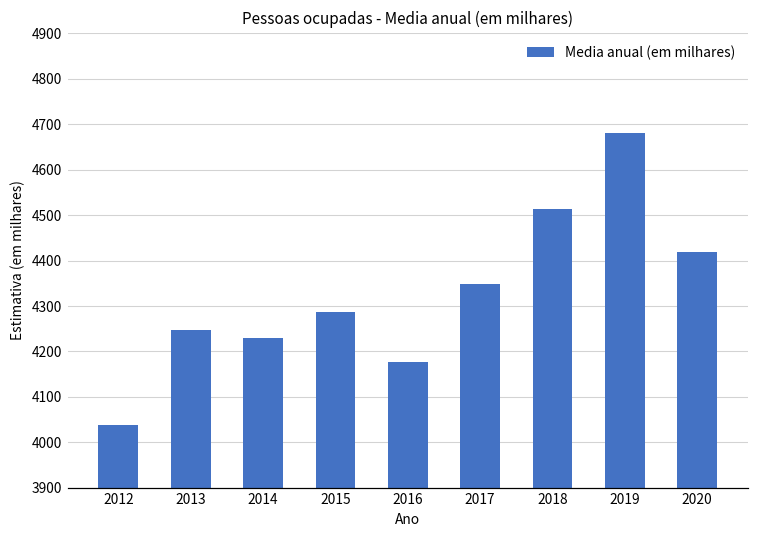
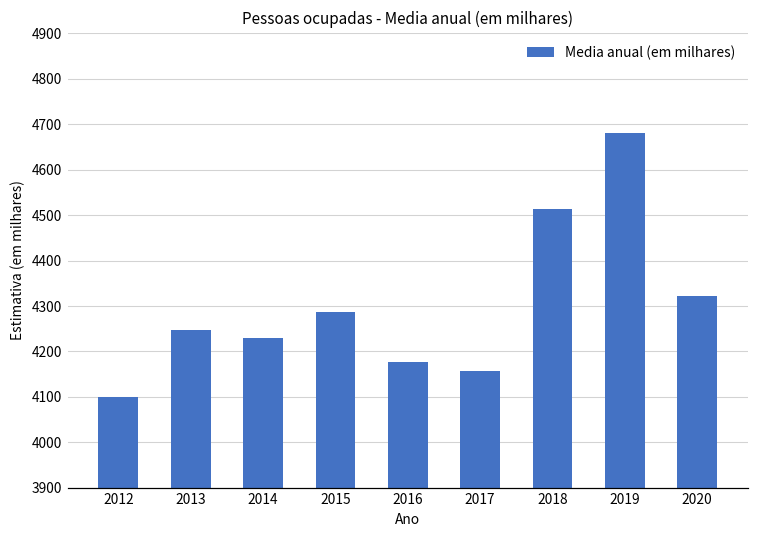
  {
-   "2012": 4040,
+   "2012": 4100,
    "2013": 4250,
    "2014": 4230,
    "2015": 4290,
    "2016": 4180,
-   "2017": 4350,
+   "2017": 4160,
    "2018": 4510,
    "2019": 4680,
-   "2020": 4420
+   "2020": 4320
  }
